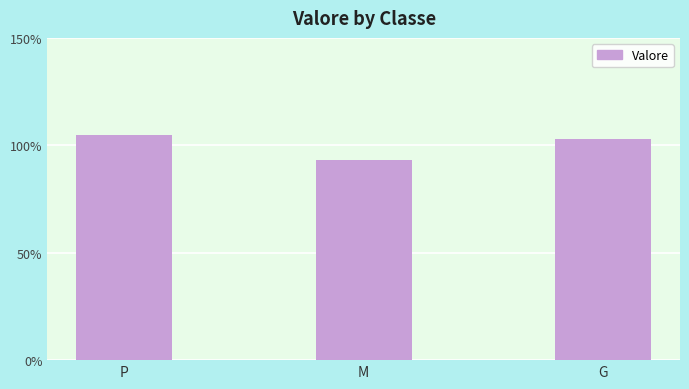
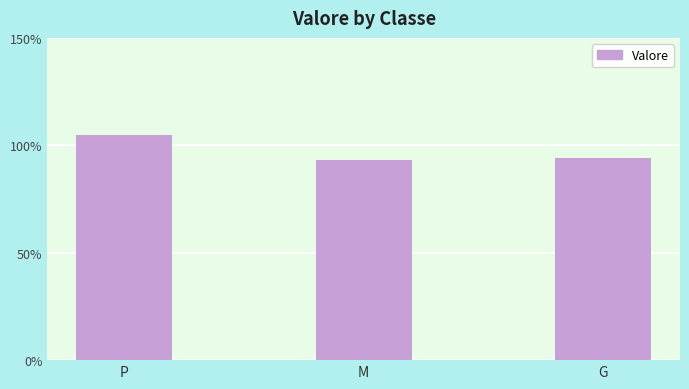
  {
    "P": "105%",
    "M": "93%",
-   "G": "103%"
+   "G": "94%"
  }
